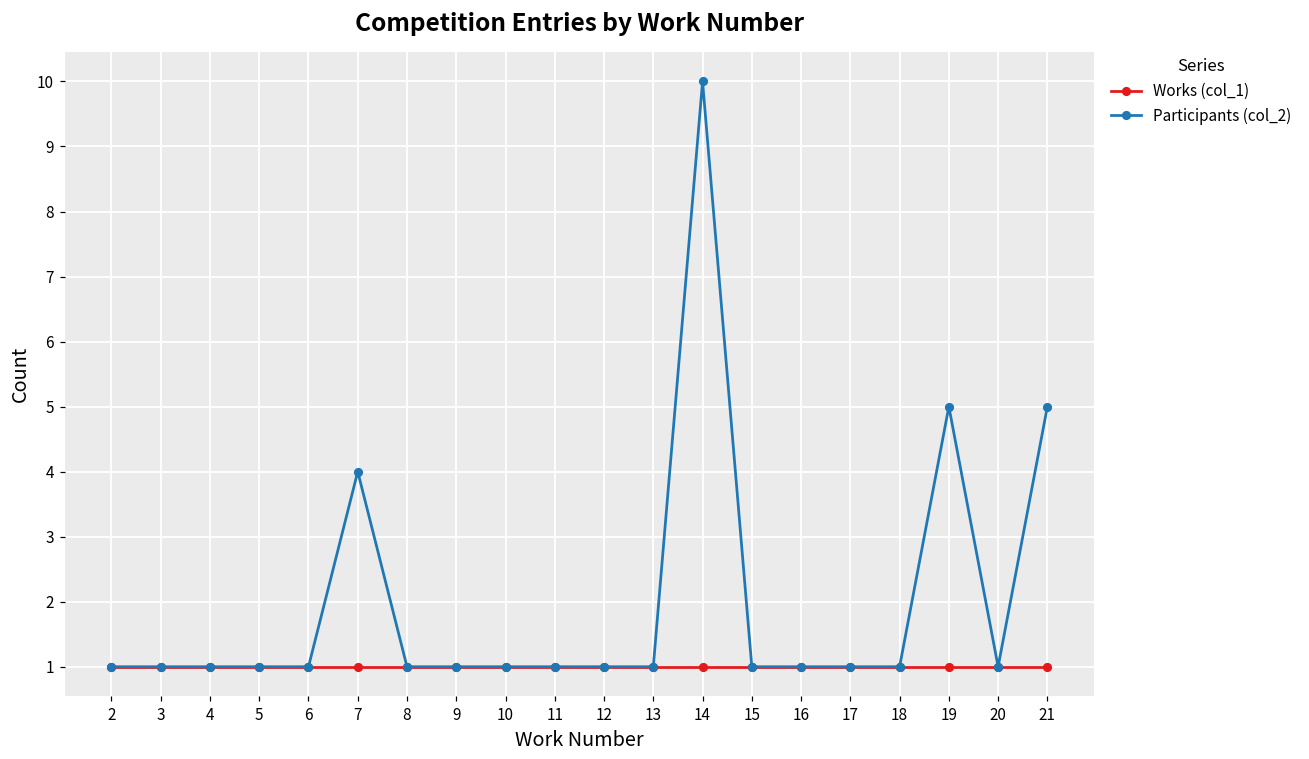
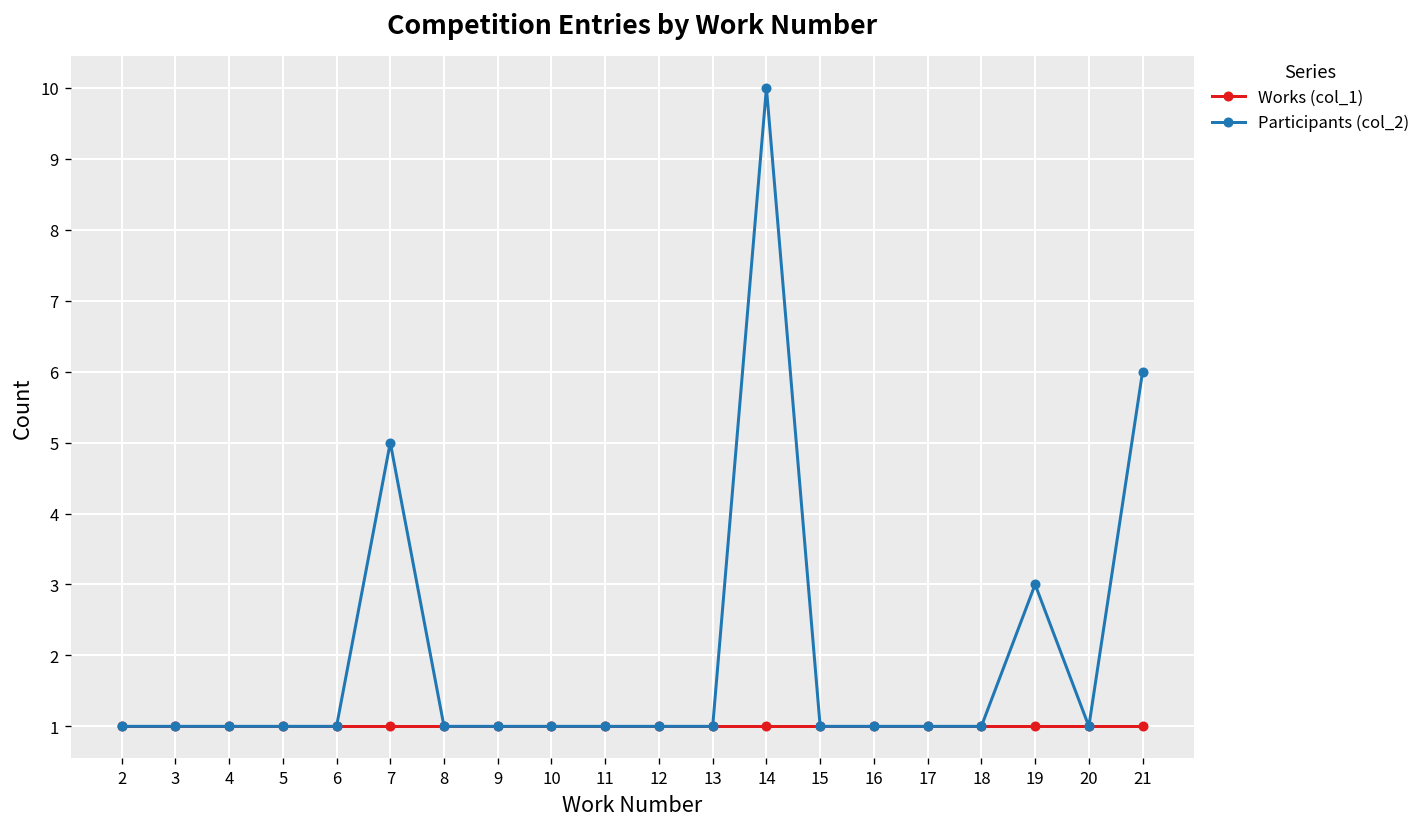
  {
    "Works (col_1)": {
      "7": 1,
      "14": 1,
      "19": 1,
      "21": 1
    },
    "Participants (col_2)": {
-     "7": 4,
+     "7": 5,
      "14": 10,
-     "19": 5,
-     "21": 5
+     "19": 3,
+     "21": 6
    }
  }
